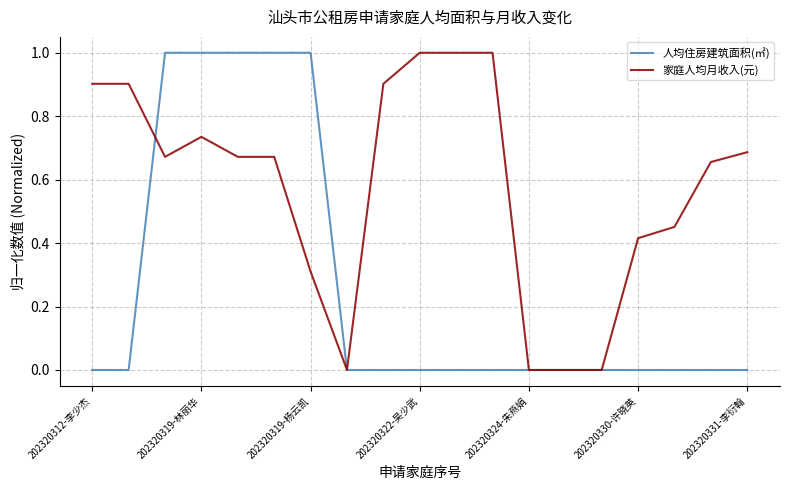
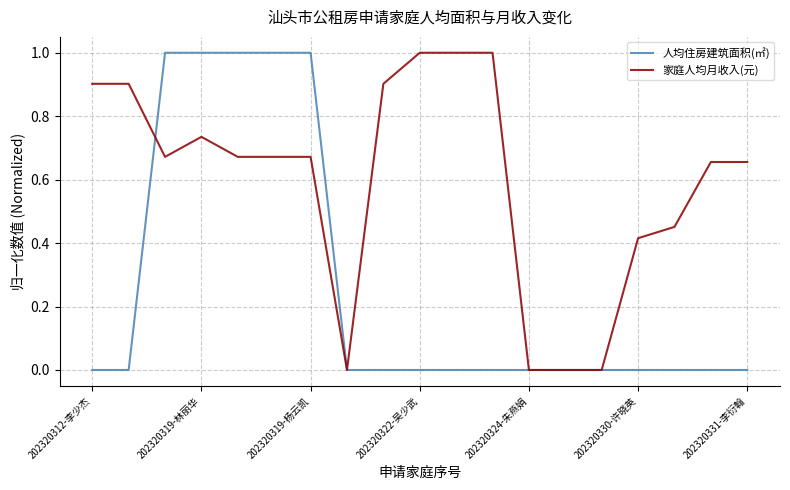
  {
    "人均住房建筑面积(㎡)": {
      "202320312-李少杰": 0.00,
      "202320319-林丽华": 1.00,
      "202320319-杨云凯": 1.00,
      "202320322-吴少武": 0.00,
      "202320330-许晓英": 0.00,
      "202320331-李衍翰": 0.00
    },
    "家庭人均月收入(元)": {
      "202320312-李少杰": 0.90,
      "202320319-林丽华": 0.73,
-     "202320319-杨云凯": 0.31,
+     "202320319-杨云凯": 0.67,
      "202320322-吴少武": 1.00,
      "202320330-许晓英": 0.42,
-     "202320331-李衍翰": 0.69
+     "202320331-李衍翰": 0.66
    }
  }
